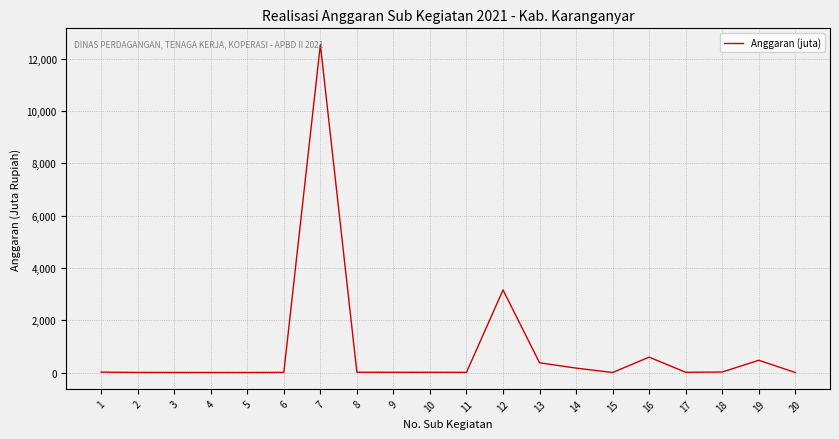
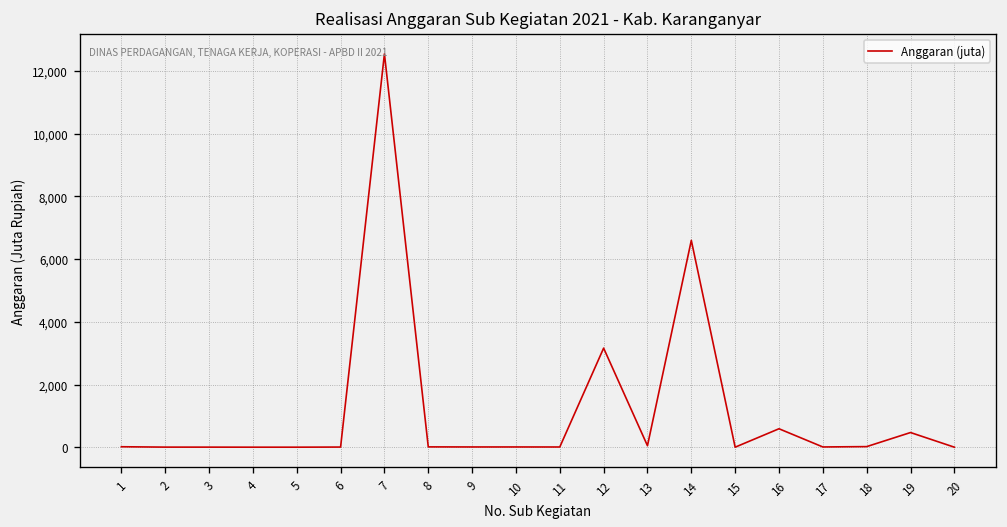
  {
    "1": "0",
    "2": "0",
    "3": "0",
    "4": "0",
    "5": "0",
    "6": "0",
    "8": "0",
    "9": "0",
    "10": "0",
    "11": "0",
    "12": "3,200",
-   "13": "400",
-   "14": "200",
+   "13": "100",
+   "14": "6,600",
    "15": "0",
    "16": "600",
    "17": "0",
    "18": "0",
    "19": "500",
    "20": "0"
  }
